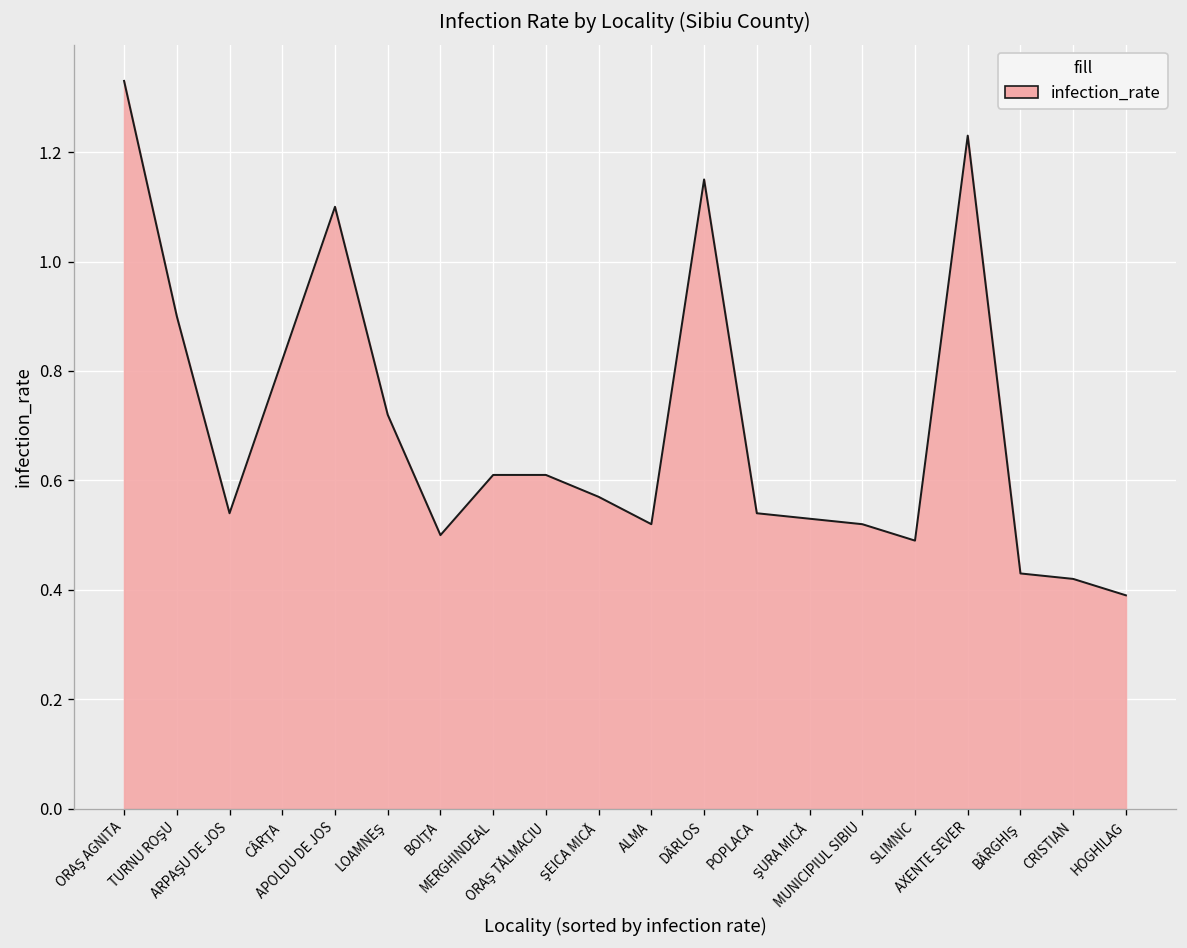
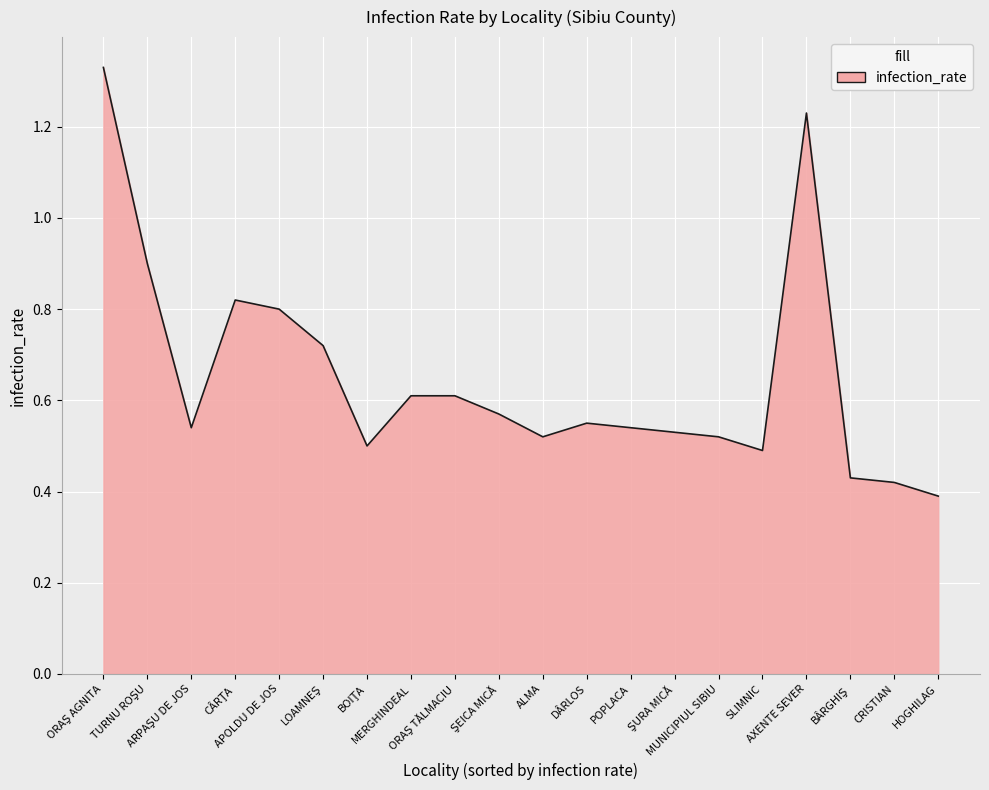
  {
    "ORAŞ AGNITA": 1.33,
    "TURNU ROŞU": 0.90,
    "ARPAŞU DE JOS": 0.54,
    "CÂRŢA": 0.82,
-   "APOLDU DE JOS": 1.1,
+   "APOLDU DE JOS": 0.8,
    "LOAMNEŞ": 0.72,
    "BOIŢA": 0.50,
    "MERGHINDEAL": 0.61,
    "ORAŞ TĂLMACIU": 0.61,
    "ŞEICA MICĂ": 0.57,
    "ALMA": 0.52,
-   "DÂRLOS": 1.15,
+   "DÂRLOS": 0.55,
    "POPLACA": 0.54,
    "ŞURA MICĂ": 0.53,
    "MUNICIPIUL SIBIU": 0.52,
    "SLIMNIC": 0.49,
    "AXENTE SEVER": 1.23,
    "BÂRGHIŞ": 0.43,
    "CRISTIAN": 0.42,
    "HOGHILAG": 0.39
  }
